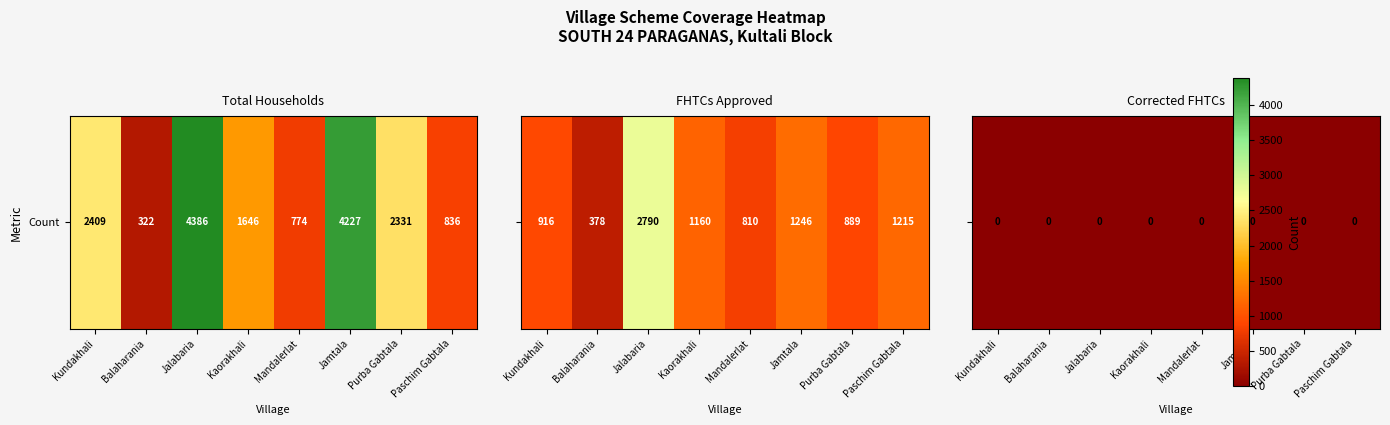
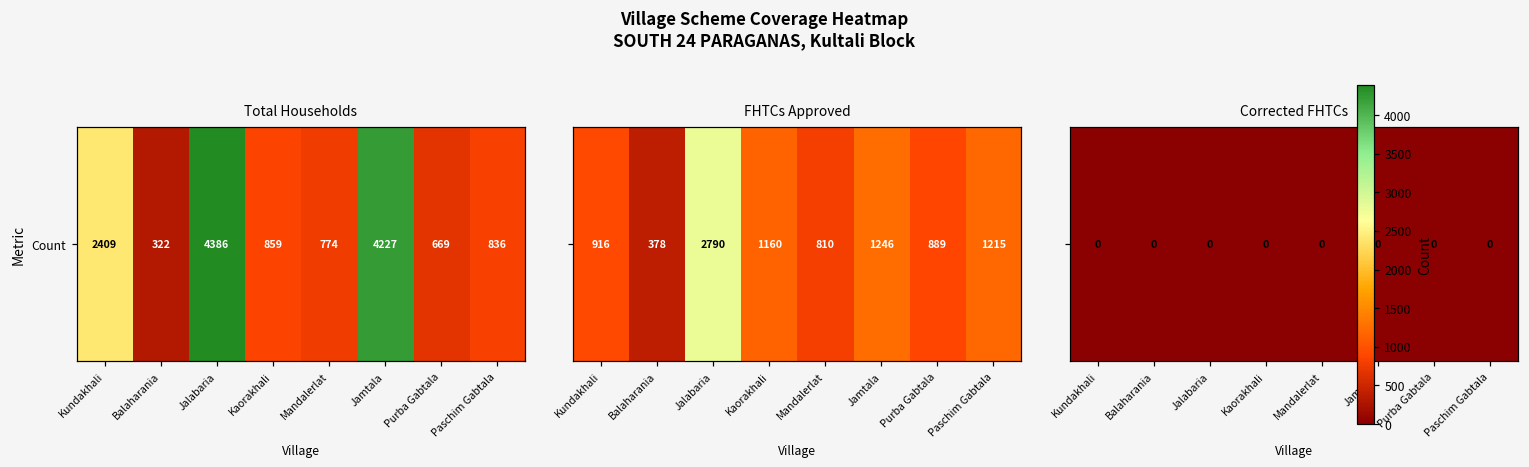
  {
    "Total Households": {
      "Count": {
        "Kundakhali": 2409,
        "Balaharania": 322,
        "Jalabaria": 4386,
-       "Kaorakhali": 1646,
+       "Kaorakhali": 859,
        "Mandalerlat": 774,
        "Jamtala": 4227,
-       "Purba Gabtala": 2331,
+       "Purba Gabtala": 669,
        "Paschim Gabtala": 836
      }
    }
  }
